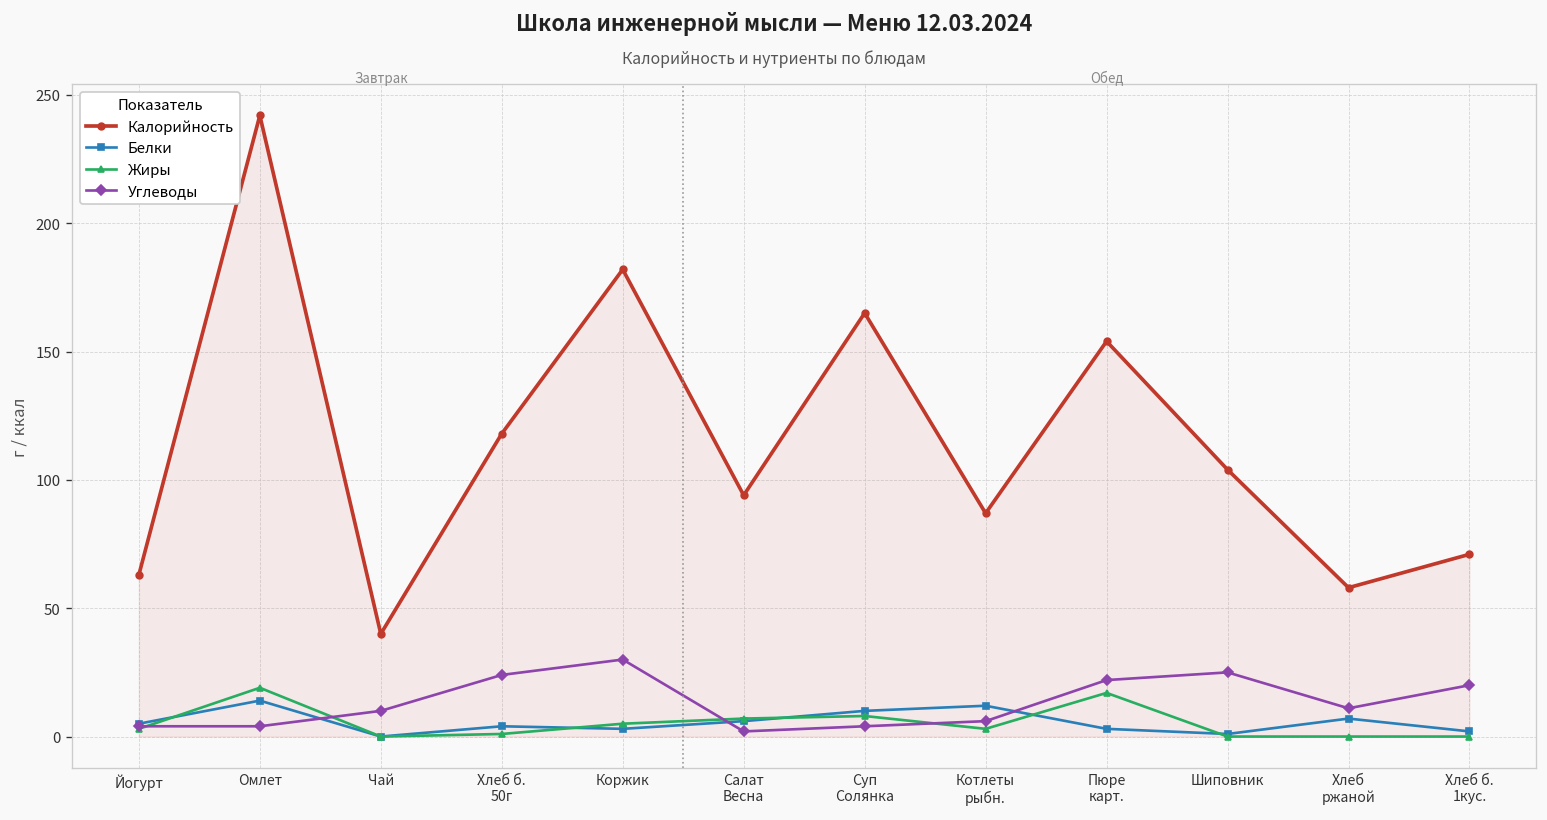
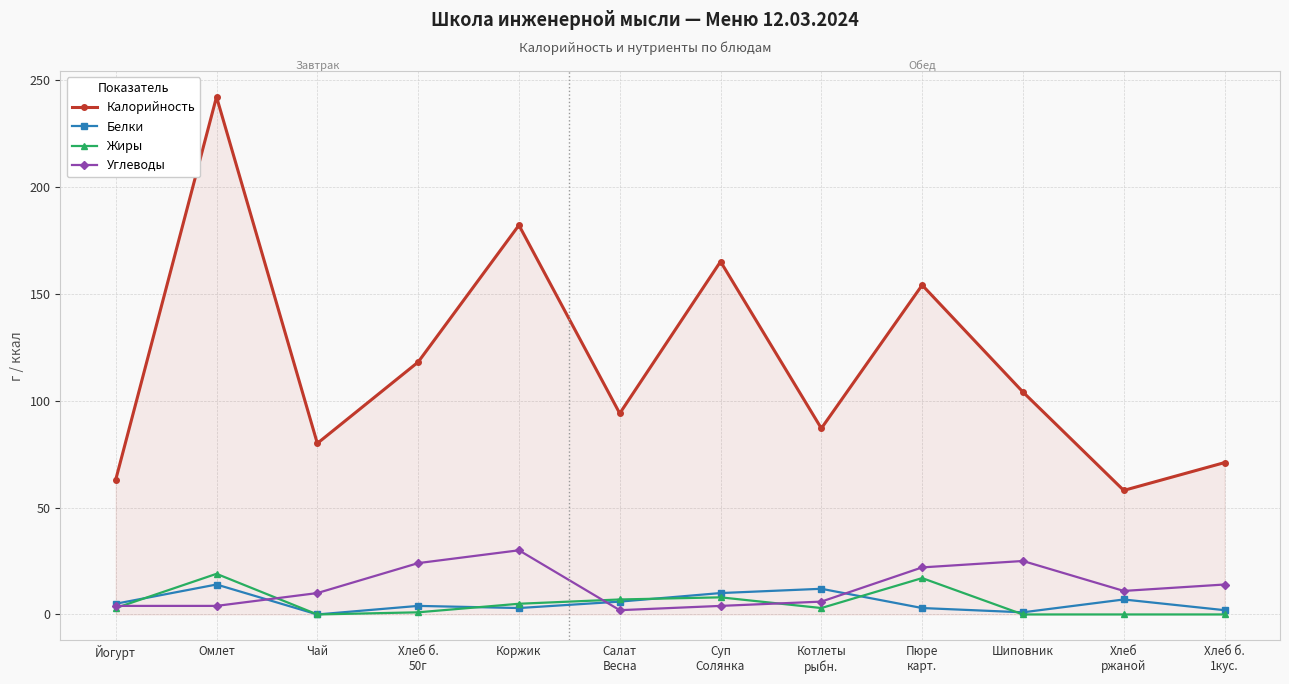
  {
    "Калорийность": {
      "Йогурт": 63,
      "Омлет": 242,
-     "Чай": 40,
+     "Чай": 80,
      "Хлеб б. 50г": 118,
      "Коржик": 182,
      "Салат Весна": 94,
      "Суп Солянка": 165,
      "Котлеты рыбн.": 87,
      "Пюре карт.": 154,
      "Шиповник": 104,
      "Хлеб ржаной": 58,
      "Хлеб б. 1кус.": 71
    },
    "Белки": {
      "Омлет": 14,
      "Хлеб б. 50г": 4,
      "Коржик": 3,
      "Суп Солянка": 10,
      "Котлеты рыбн.": 12,
      "Пюре карт.": 3,
      "Хлеб ржаной": 7,
      "Хлеб б. 1кус.": 2
    },
    "Жиры": {
      "Омлет": 19,
      "Хлеб б. 50г": 1,
      "Коржик": 5,
      "Суп Солянка": 8,
      "Котлеты рыбн.": 3,
      "Пюре карт.": 17,
      "Хлеб ржаной": 0,
      "Хлеб б. 1кус.": 0
    },
    "Углеводы": {
      "Омлет": 4,
      "Чай": 10,
      "Хлеб б. 50г": 24,
      "Коржик": 30,
      "Салат Весна": 2,
      "Суп Солянка": 4,
      "Котлеты рыбн.": 6,
      "Пюре карт.": 22,
      "Шиповник": 25,
      "Хлеб ржаной": 11,
-     "Хлеб б. 1кус.": 20
+     "Хлеб б. 1кус.": 14
    }
  }
